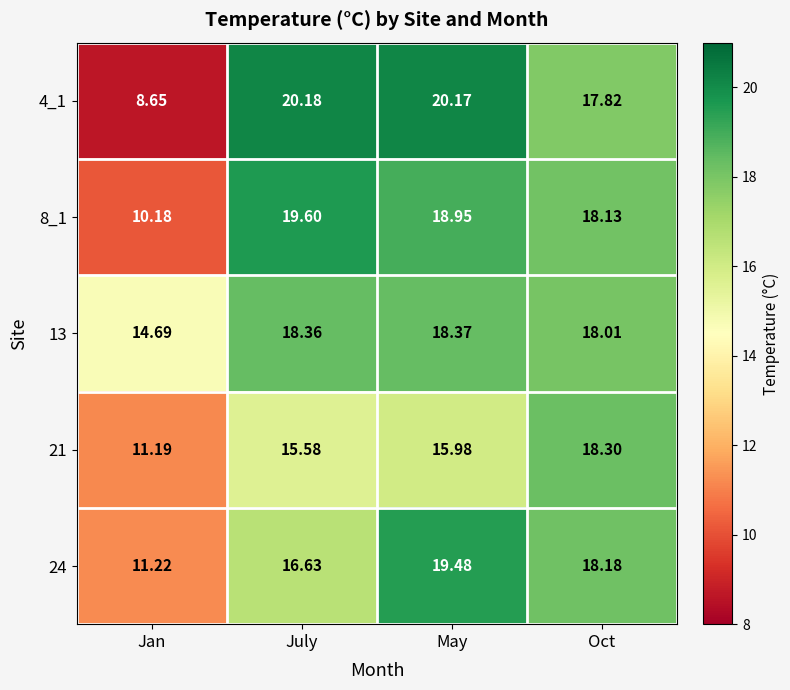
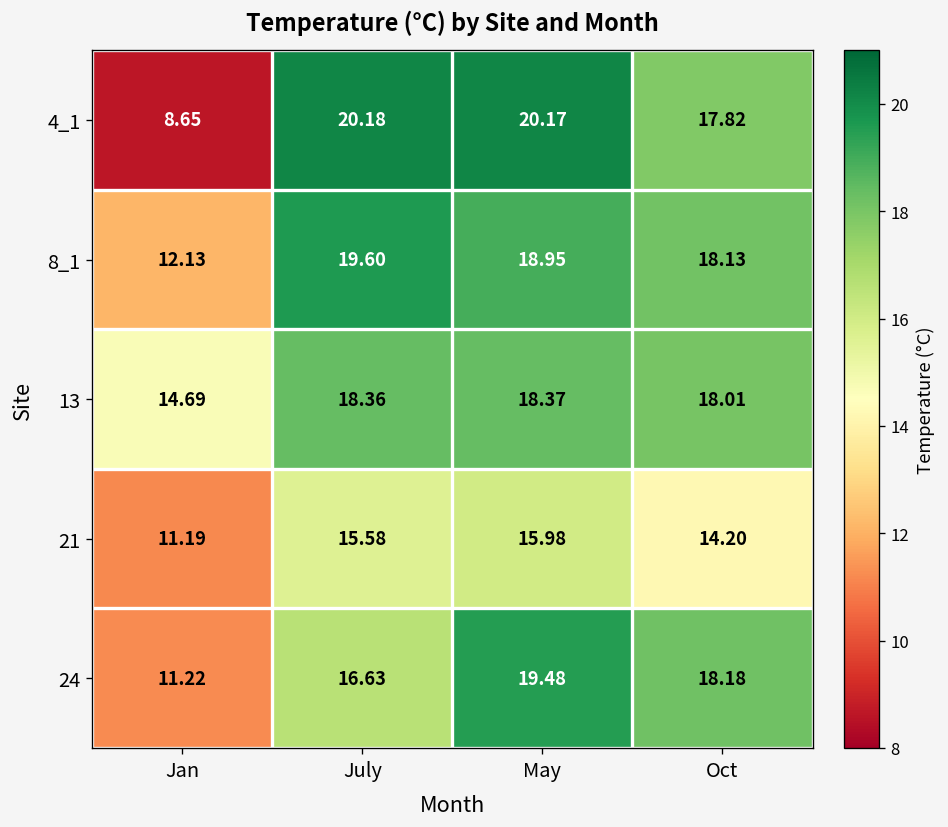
  {
    "4_1": {
      "Jan": 8.65,
      "July": 20.18,
      "May": 20.17,
      "Oct": 17.82
    },
    "8_1": {
-     "Jan": 10.18,
+     "Jan": 12.13,
      "July": 19.60,
      "May": 18.95,
      "Oct": 18.13
    },
    "13": {
      "Jan": 14.69,
      "July": 18.36,
      "May": 18.37,
      "Oct": 18.01
    },
    "21": {
      "Jan": 11.19,
      "July": 15.58,
      "May": 15.98,
-     "Oct": 18.30
+     "Oct": 14.20
    },
    "24": {
      "Jan": 11.22,
      "July": 16.63,
      "May": 19.48,
      "Oct": 18.18
    }
  }
